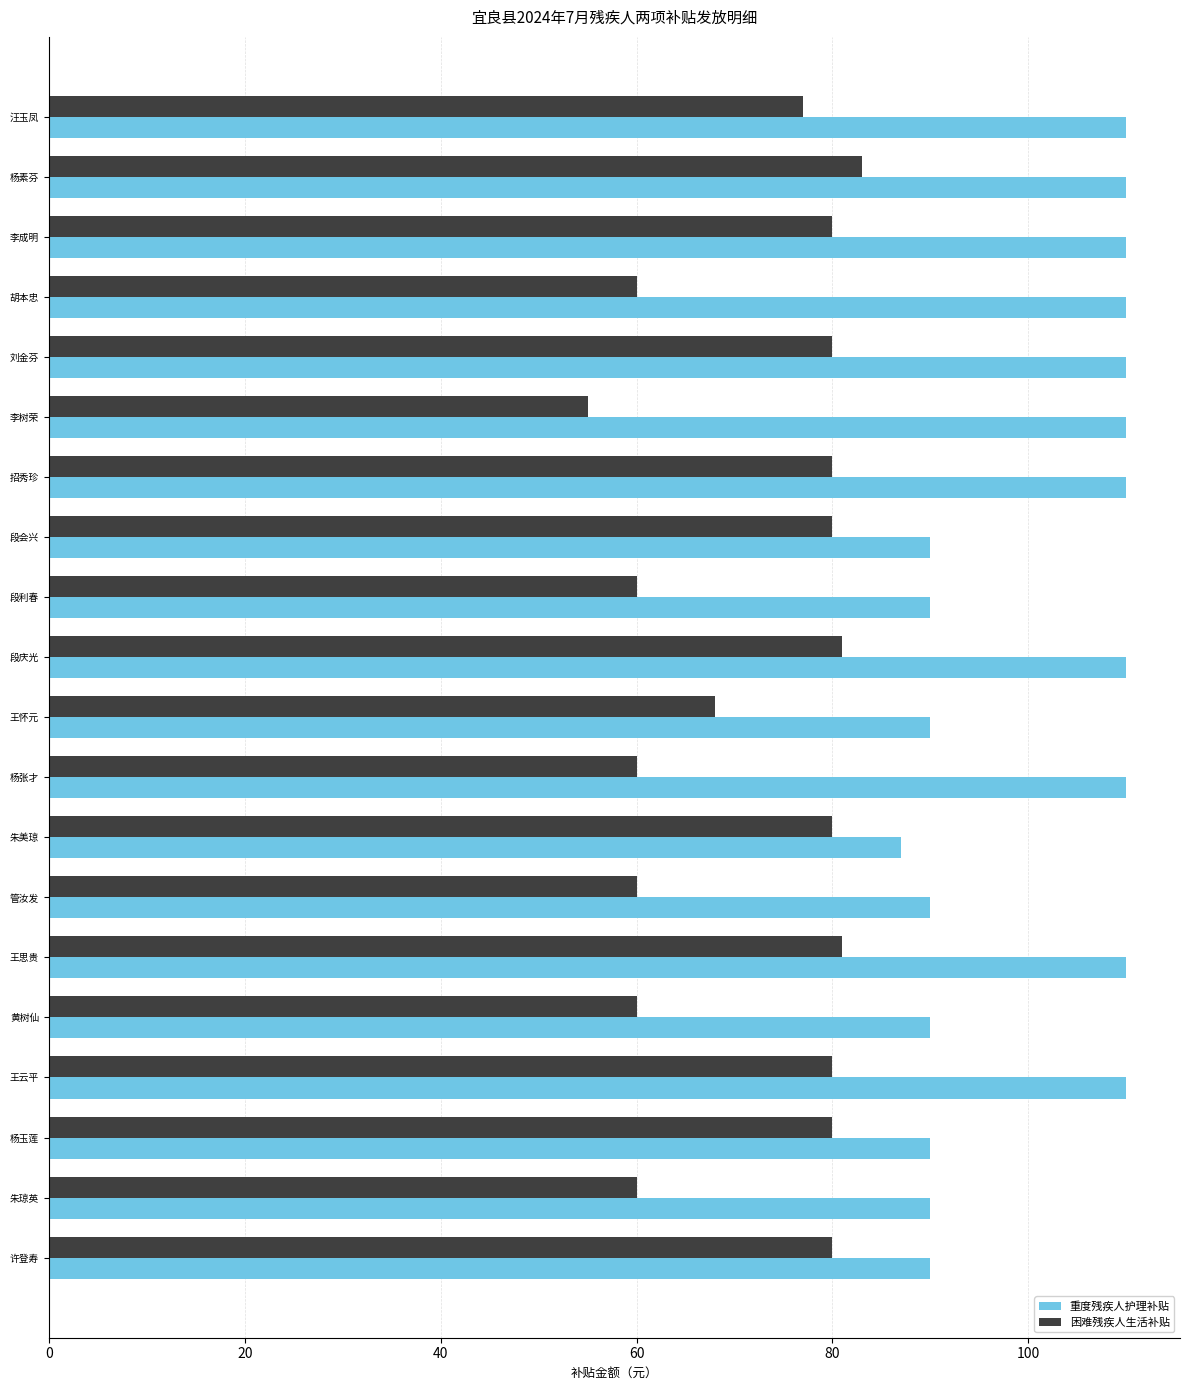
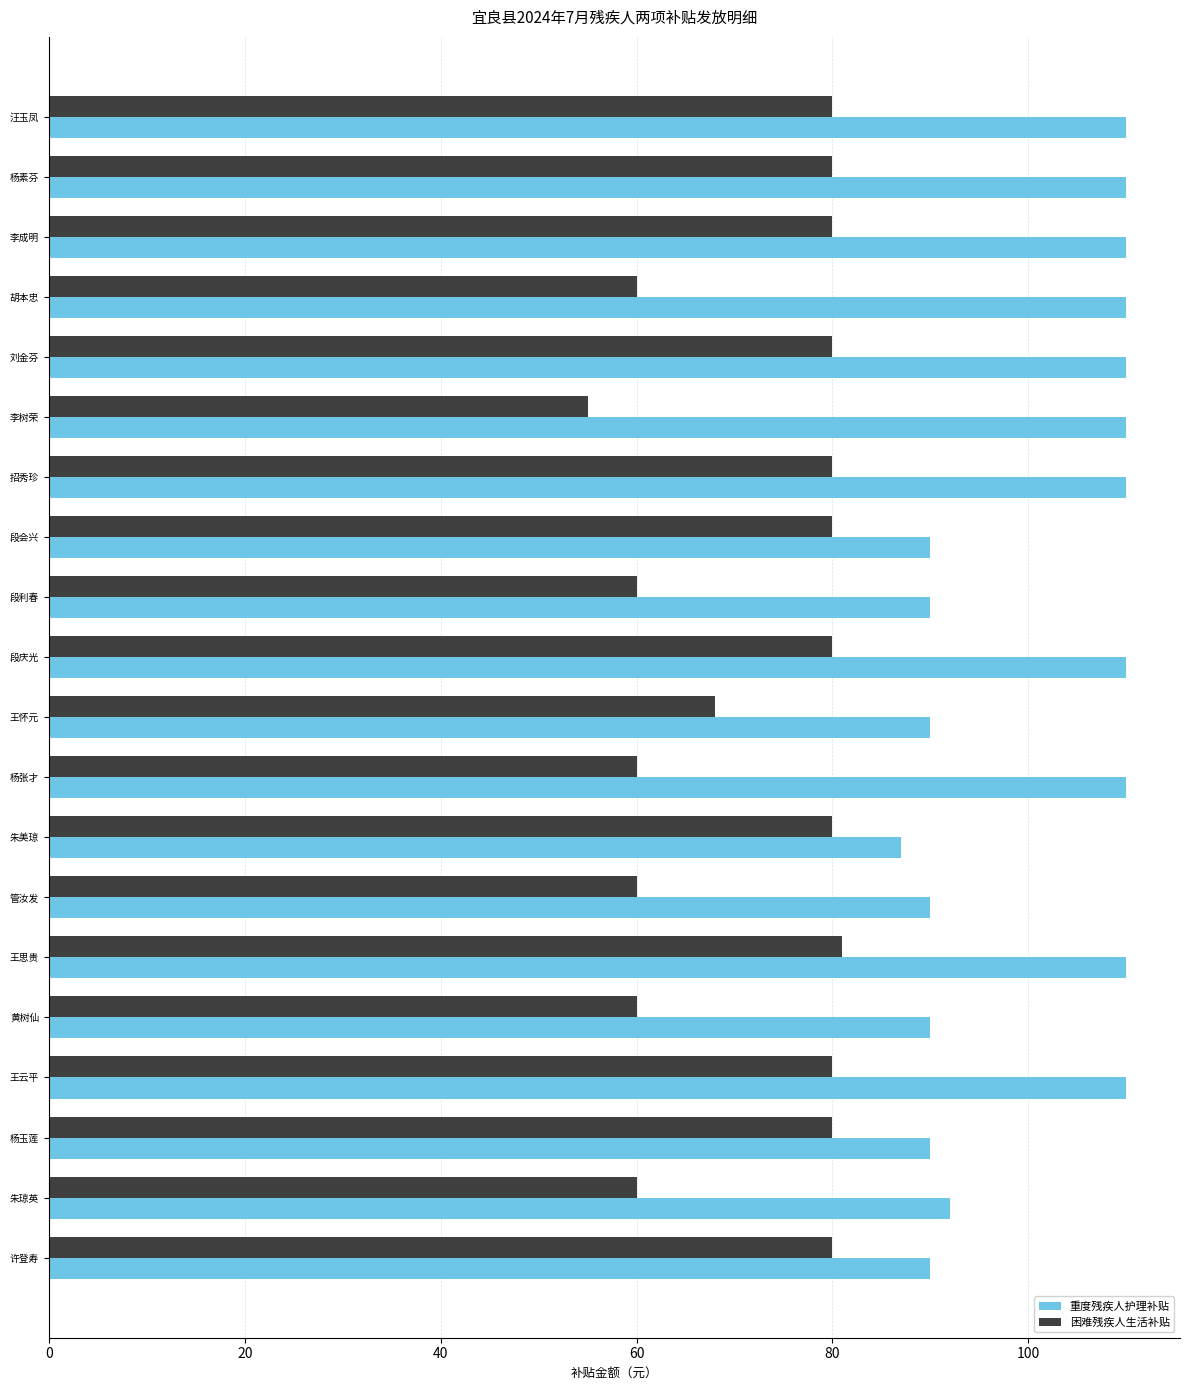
  {
    "重度残疾人护理补贴": {
      "汪玉凤": 110,
      "杨素芬": 110,
      "李成明": 110,
      "胡本忠": 110,
      "刘金芬": 110,
      "李树荣": 110,
      "招秀珍": 110,
      "段会兴": 90,
      "段利春": 90,
      "段庆光": 110,
      "王怀元": 90,
      "杨张才": 110,
      "朱美琼": 87,
      "管汝发": 90,
      "王思贵": 110,
      "黄树仙": 90,
      "王云平": 110,
      "杨玉莲": 90,
-     "朱琼英": 90,
+     "朱琼英": 92,
      "许登寿": 90
    },
    "困难残疾人生活补贴": {
-     "汪玉凤": 77,
-     "杨素芬": 83,
+     "汪玉凤": 80,
+     "杨素芬": 80,
      "李成明": 80,
      "胡本忠": 60,
      "刘金芬": 80,
      "李树荣": 55,
      "招秀珍": 80,
      "段会兴": 80,
      "段利春": 60,
-     "段庆光": 81,
+     "段庆光": 80,
      "王怀元": 68,
      "杨张才": 60,
      "朱美琼": 80,
      "管汝发": 60,
      "王思贵": 81,
      "黄树仙": 60,
      "王云平": 80,
      "杨玉莲": 80,
      "朱琼英": 60,
      "许登寿": 80
    }
  }
